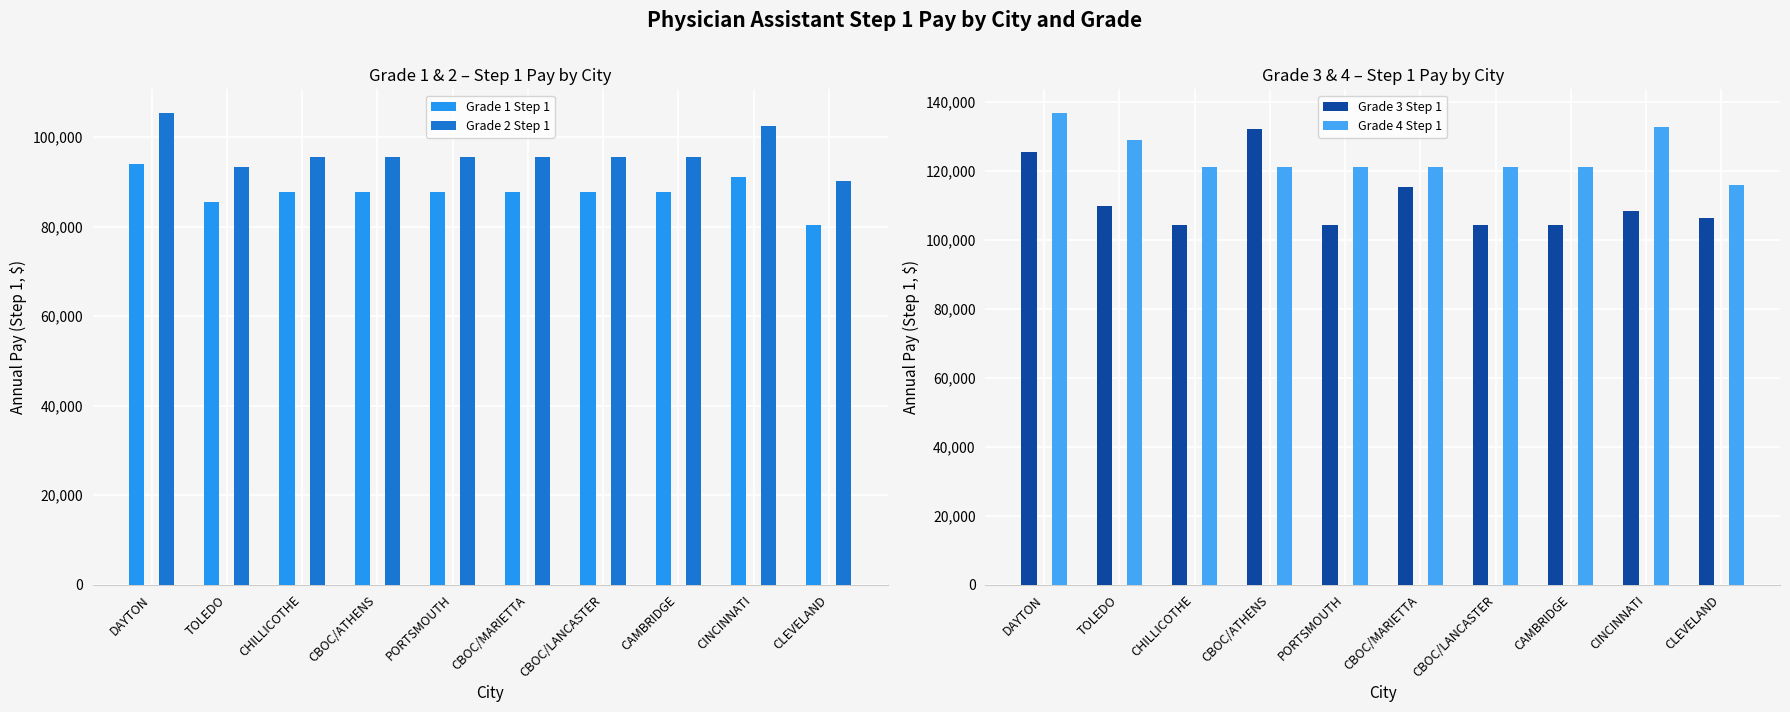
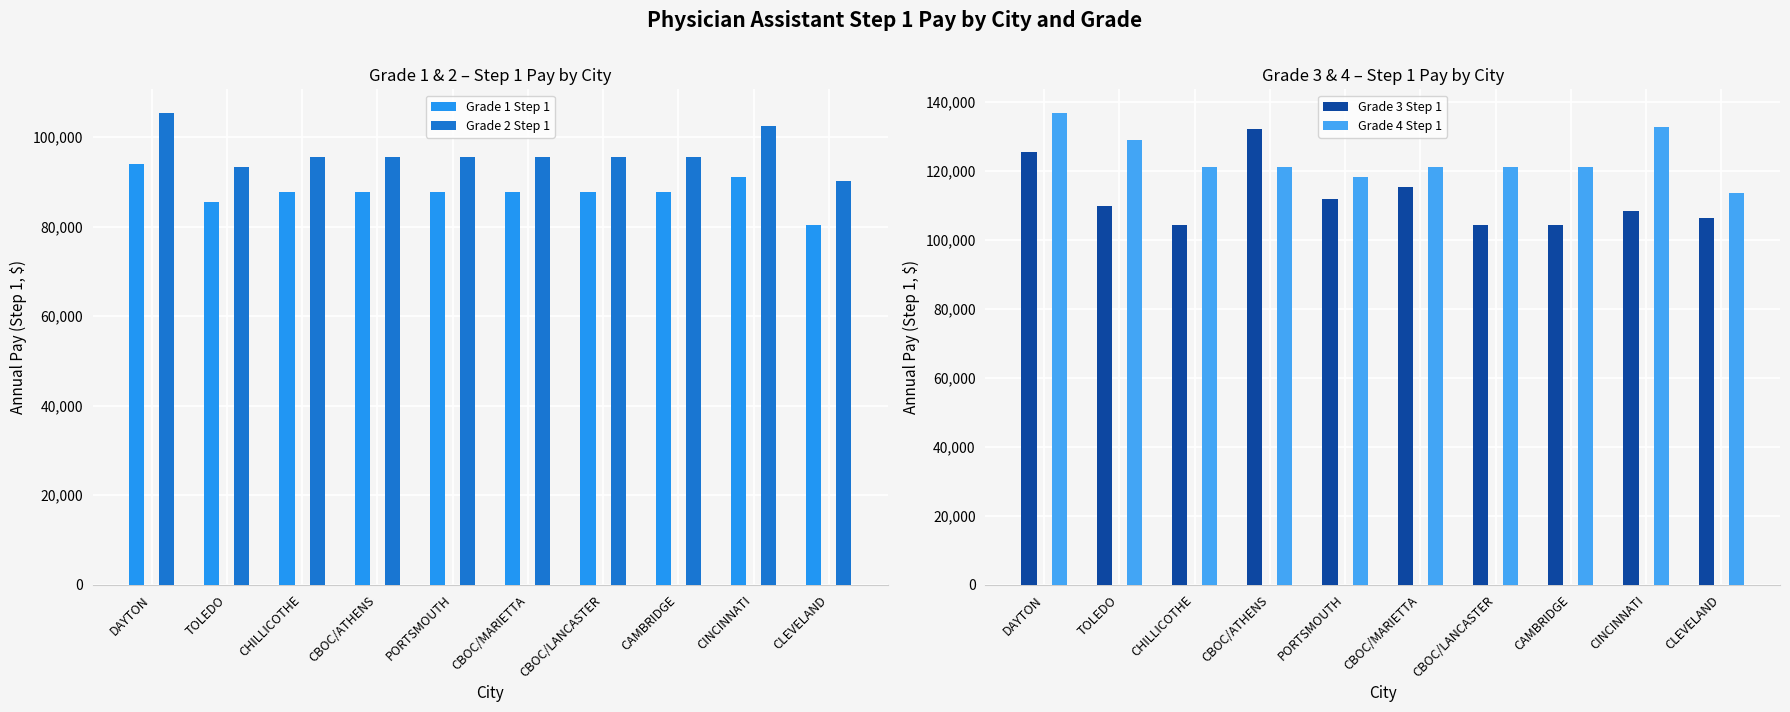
  {
    "Grade 3 & 4 – Step 1 Pay by City": {
      "Grade 3 Step 1": {
        "DAYTON": "125,000",
        "TOLEDO": "110,000",
        "CHILLICOTHE": "104,000",
        "CBOC/ATHENS": "132,000",
-       "PORTSMOUTH": "104,000",
+       "PORTSMOUTH": "112,000",
        "CBOC/MARIETTA": "115,000",
        "CBOC/LANCASTER": "104,000",
        "CAMBRIDGE": "104,000",
        "CINCINNATI": "108,000",
        "CLEVELAND": "106,000"
      },
      "Grade 4 Step 1": {
        "DAYTON": "137,000",
        "TOLEDO": "129,000",
        "CHILLICOTHE": "121,000",
        "CBOC/ATHENS": "121,000",
-       "PORTSMOUTH": "121,000",
+       "PORTSMOUTH": "118,000",
        "CBOC/MARIETTA": "121,000",
        "CBOC/LANCASTER": "121,000",
        "CAMBRIDGE": "121,000",
        "CINCINNATI": "133,000",
-       "CLEVELAND": "116,000"
+       "CLEVELAND": "113,000"
      }
    }
  }
